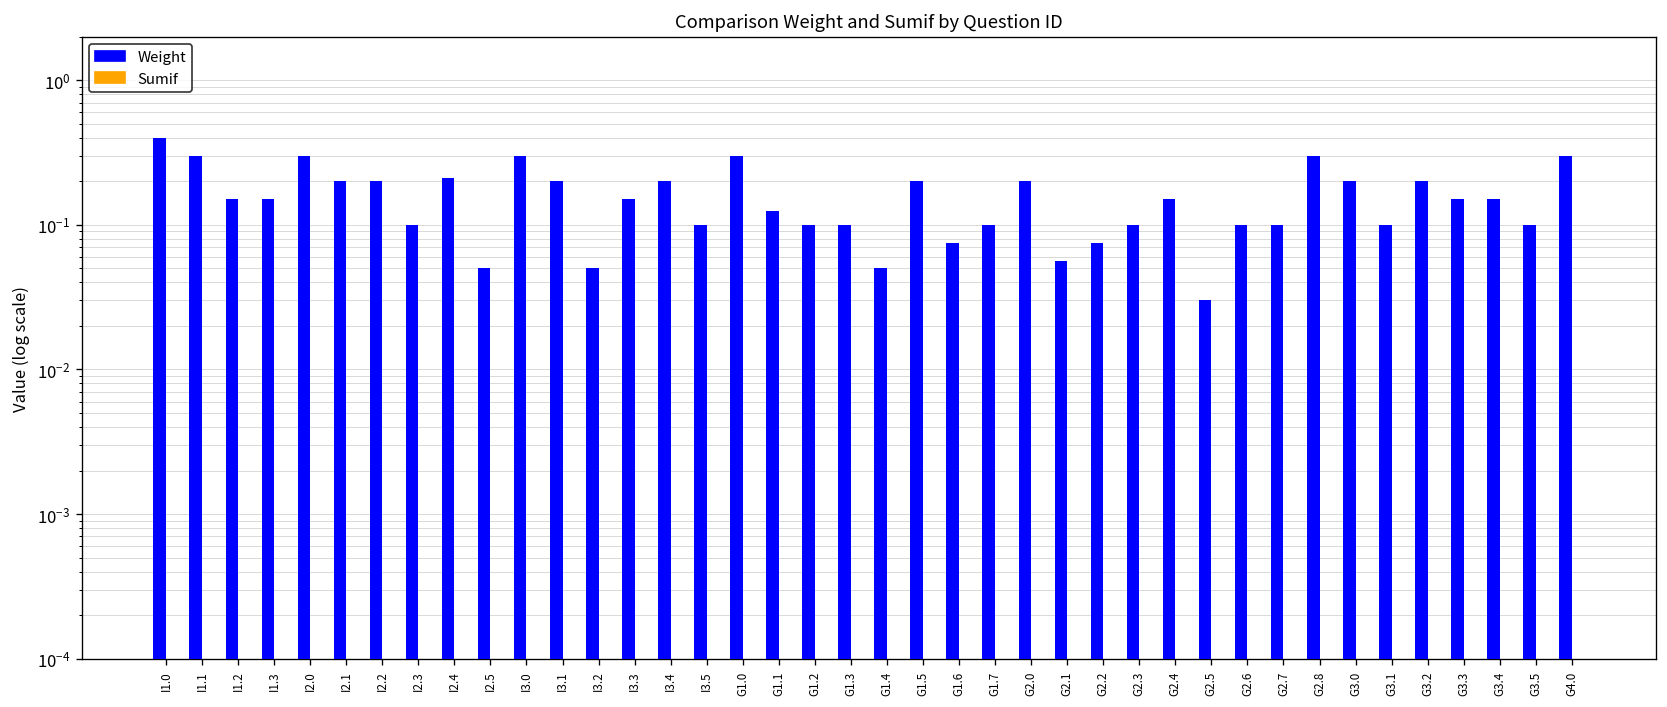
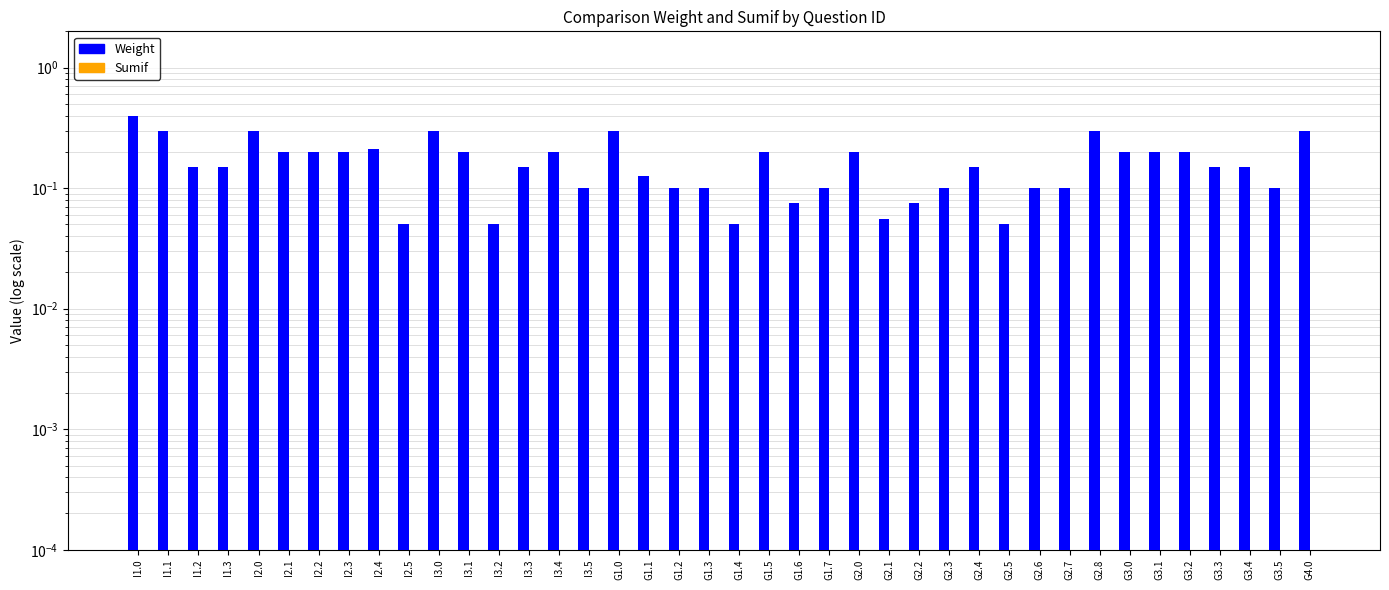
  {
    "Weight": {
      "I1.0": 0.40,
      "I1.1": 0.30,
      "I1.2": 0.15,
      "I1.3": 0.15,
      "I2.0": 0.30,
      "I2.1": 0.20,
      "I2.2": 0.20,
-     "I2.3": 0.1,
+     "I2.3": 0.2,
      "I2.4": 0.21,
      "I2.5": 0.05,
      "I3.0": 0.30,
      "I3.1": 0.20,
      "I3.2": 0.05,
      "I3.3": 0.15,
      "I3.4": 0.20,
      "I3.5": 0.10,
      "G1.0": 0.30,
      "G1.1": 0.13,
      "G1.2": 0.10,
      "G1.3": 0.10,
      "G1.4": 0.05,
      "G1.5": 0.20,
      "G1.6": 0.08,
      "G1.7": 0.10,
      "G2.0": 0.20,
      "G2.1": 0.06,
      "G2.2": 0.08,
      "G2.3": 0.10,
      "G2.4": 0.15,
-     "G2.5": 0.03,
+     "G2.5": 0.05,
      "G2.6": 0.10,
      "G2.7": 0.10,
      "G2.8": 0.30,
      "G3.0": 0.20,
-     "G3.1": 0.1,
+     "G3.1": 0.2,
      "G3.2": 0.20,
      "G3.3": 0.15,
      "G3.4": 0.15,
      "G3.5": 0.10,
      "G4.0": 0.30
    },
    "Sumif": {
      "I1.0": 0.00010,
      "I1.1": 0.00010,
      "I1.2": 0.00010,
      "I1.3": 0.00010,
      "I2.0": 0.00010,
      "I2.1": 0.00010,
      "I2.2": 0.00010,
      "I2.3": 0.00010,
      "I2.4": 0.00010,
      "I2.5": 0.00010,
      "I3.0": 0.00010,
      "I3.1": 0.00010,
      "I3.2": 0.00010,
      "I3.3": 0.00010,
      "I3.4": 0.00010,
      "I3.5": 0.00010,
      "G1.0": 0.00010,
      "G1.1": 0.00010,
      "G1.2": 0.00010,
      "G1.3": 0.00010,
      "G1.4": 0.00010,
      "G1.5": 0.00010,
      "G1.6": 0.00010,
      "G1.7": 0.00010,
      "G2.0": 0.00010,
      "G2.1": 0.00010,
      "G2.2": 0.00010,
      "G2.3": 0.00010,
      "G2.4": 0.00010,
      "G2.5": 0.00010,
      "G2.6": 0.00010,
      "G2.7": 0.00010,
      "G2.8": 0.00010,
      "G3.0": 0.00010,
      "G3.1": 0.00010,
      "G3.2": 0.00010,
      "G3.3": 0.00010,
      "G3.4": 0.00010,
      "G3.5": 0.00010,
      "G4.0": 0.00010
    }
  }
